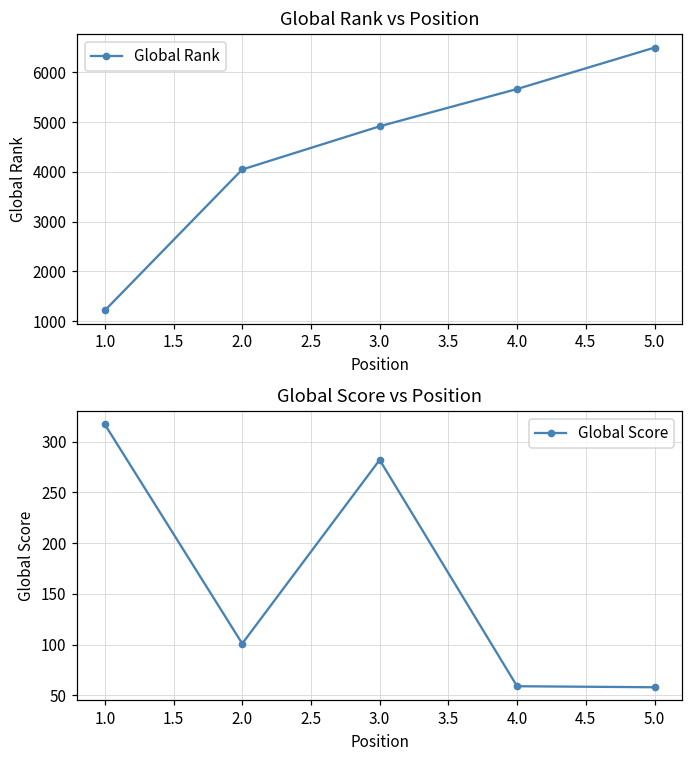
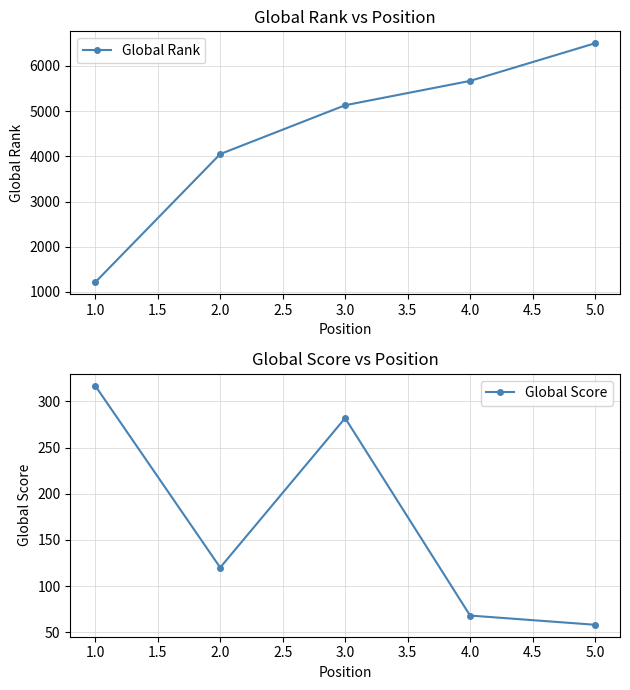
  {
    "Global Rank vs Position": {
      "1.0": 1200,
      "2.0": 4100,
-     "3.0": 4900,
+     "3.0": 5100,
      "4.0": 5700,
      "5.0": 6500
    },
    "Global Score vs Position": {
      "1.0": 320,
-     "2.0": 100,
+     "2.0": 120,
      "3.0": 280,
-     "4.0": 60,
+     "4.0": 70,
      "5.0": 60
    }
  }
